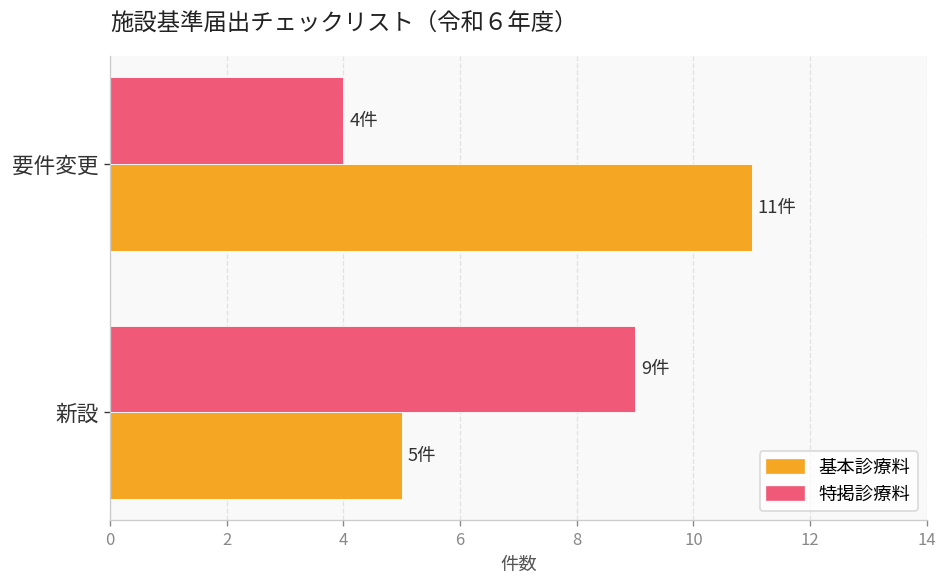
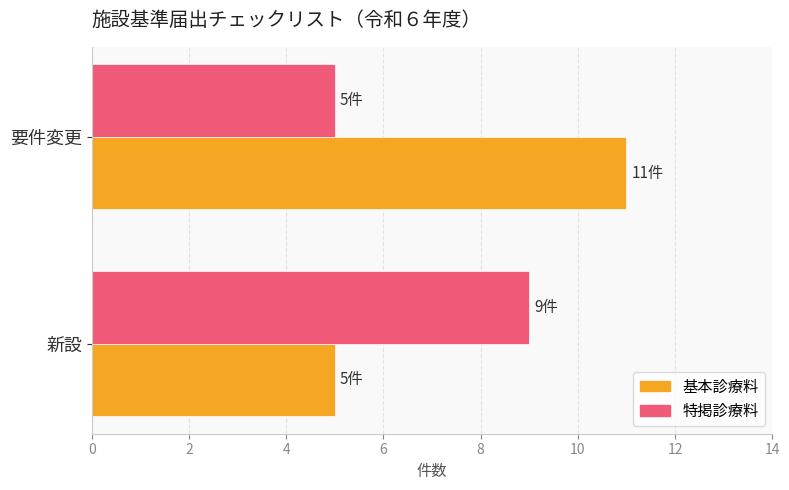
  {
    "基本診療料": {
      "要件変更": "11件",
      "新設": "5件"
    },
    "特掲診療料": {
-     "要件変更": "4件",
+     "要件変更": "5件",
      "新設": "9件"
    }
  }
